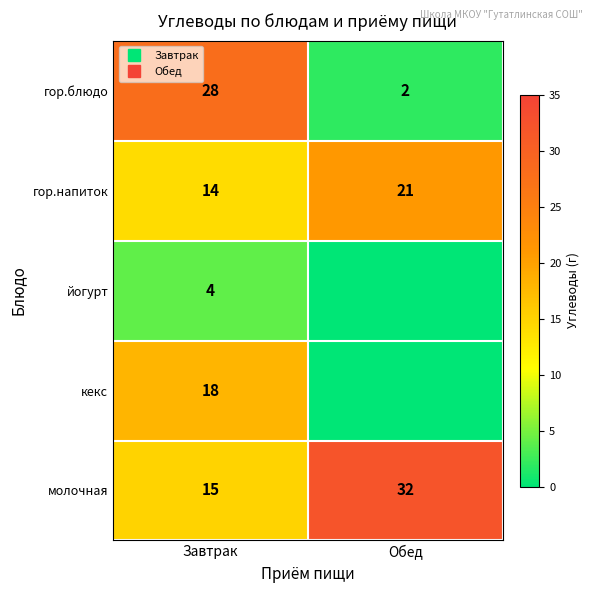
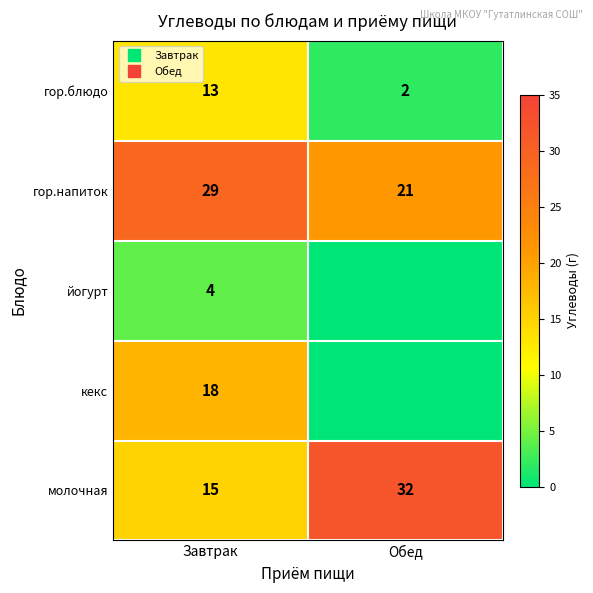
  {
    "гор.блюдо": {
-     "Завтрак": 28,
+     "Завтрак": 13,
      "Обед": 2
    },
    "гор.напиток": {
-     "Завтрак": 14,
+     "Завтрак": 29,
      "Обед": 21
    },
    "йогурт": {
      "Завтрак": 4
    },
    "кекс": {
      "Завтрак": 18
    },
    "молочная": {
      "Завтрак": 15,
      "Обед": 32
    }
  }
